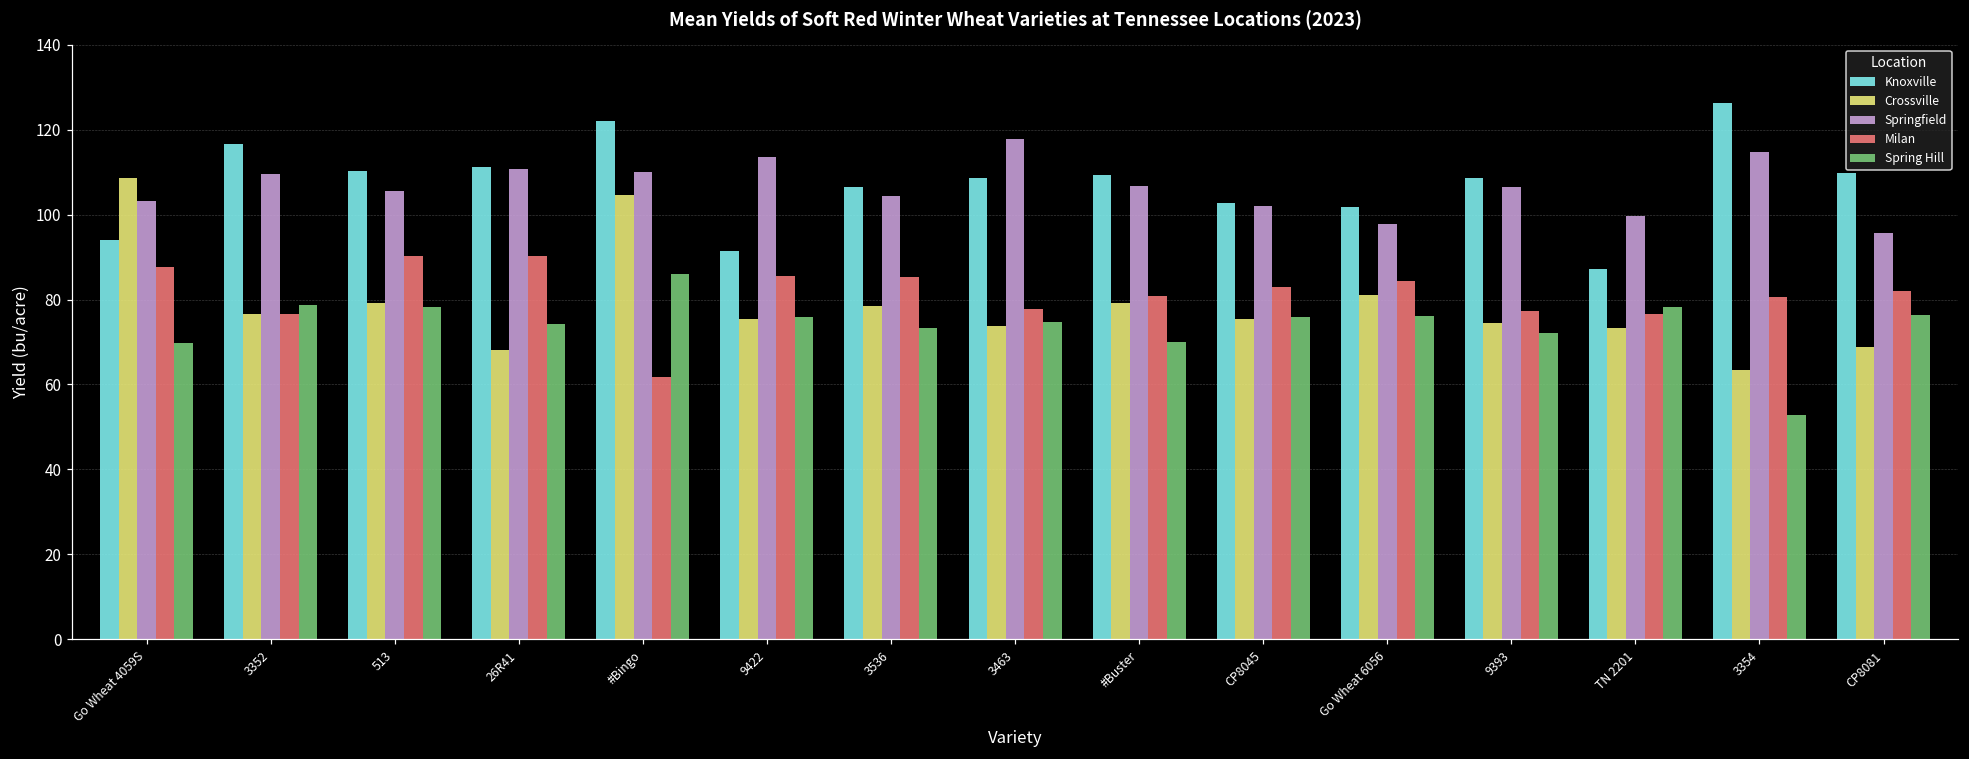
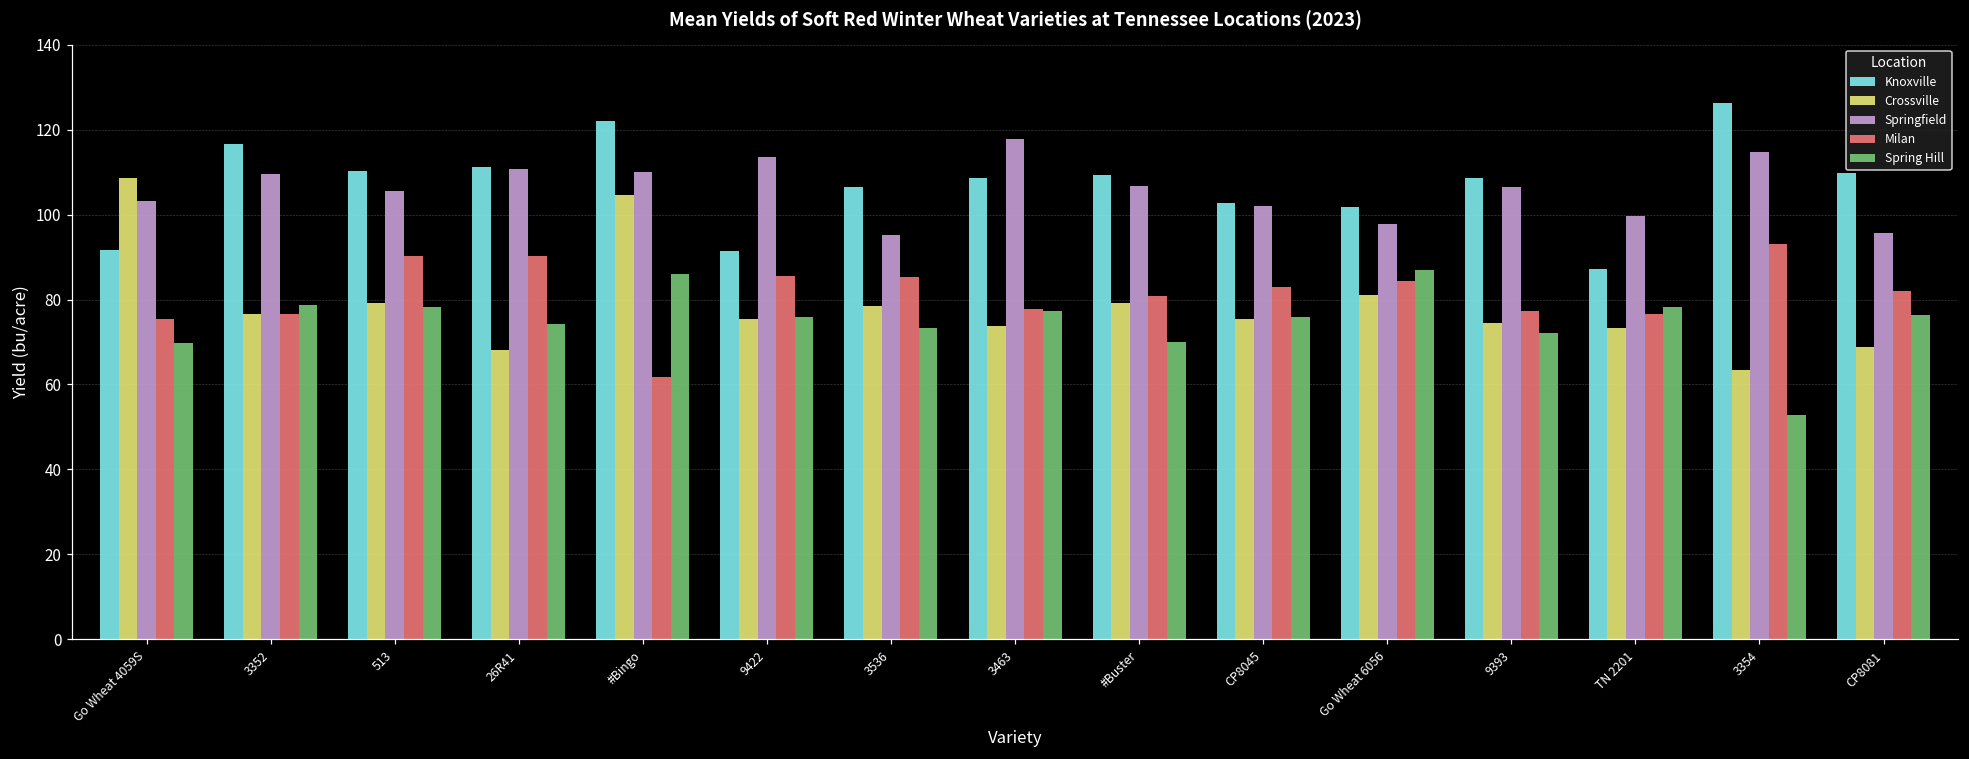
  {
    "Knoxville": {
-     "Go Wheat 4059S": 94,
+     "Go Wheat 4059S": 92,
      "3352": 117,
      "513": 110,
      "26R41": 111,
      "#Bingo": 122,
      "9422": 91,
      "3536": 106,
      "3463": 109,
      "#Buster": 109,
      "CP8045": 103,
      "Go Wheat 6056": 102,
      "9393": 109,
      "TN 2201": 87,
      "3354": 126,
      "CP8081": 110
    },
    "Crossville": {
      "Go Wheat 4059S": 109,
      "3352": 77,
      "513": 79,
      "26R41": 68,
      "#Bingo": 105,
      "9422": 76,
      "3536": 79,
      "3463": 74,
      "#Buster": 79,
      "CP8045": 75,
      "Go Wheat 6056": 81,
      "9393": 75,
      "TN 2201": 73,
      "3354": 63,
      "CP8081": 69
    },
    "Springfield": {
      "Go Wheat 4059S": 103,
      "3352": 110,
      "513": 106,
      "26R41": 111,
      "#Bingo": 110,
      "9422": 114,
-     "3536": 104,
+     "3536": 95,
      "3463": 118,
      "#Buster": 107,
      "CP8045": 102,
      "Go Wheat 6056": 98,
      "9393": 107,
      "TN 2201": 100,
      "3354": 115,
      "CP8081": 96
    },
    "Milan": {
-     "Go Wheat 4059S": 88,
+     "Go Wheat 4059S": 75,
      "3352": 77,
      "513": 90,
      "26R41": 90,
      "#Bingo": 62,
      "9422": 86,
      "3536": 85,
      "3463": 78,
      "#Buster": 81,
      "CP8045": 83,
      "Go Wheat 6056": 84,
      "9393": 77,
      "TN 2201": 77,
-     "3354": 81,
+     "3354": 93,
      "CP8081": 82
    },
    "Spring Hill": {
      "Go Wheat 4059S": 70,
      "3352": 79,
      "513": 78,
      "26R41": 74,
      "#Bingo": 86,
      "9422": 76,
      "3536": 73,
-     "3463": 75,
+     "3463": 77,
      "#Buster": 70,
      "CP8045": 76,
-     "Go Wheat 6056": 76,
+     "Go Wheat 6056": 87,
      "9393": 72,
      "TN 2201": 78,
      "3354": 53,
      "CP8081": 76
    }
  }
